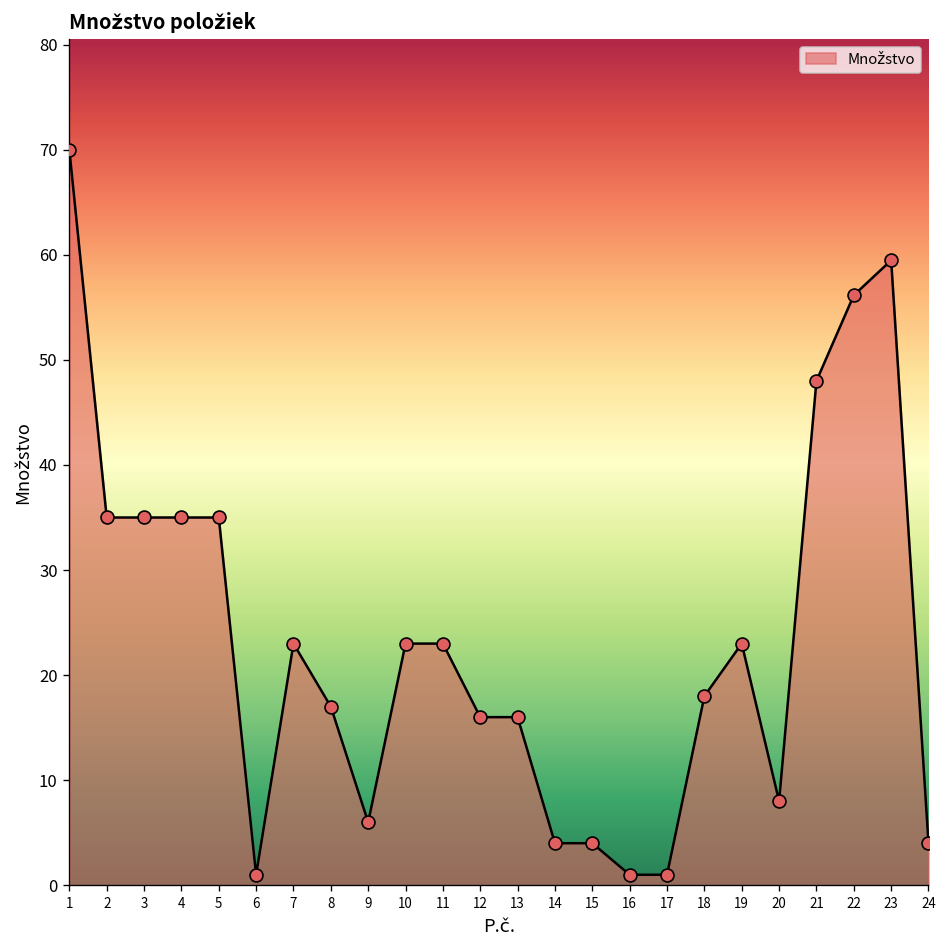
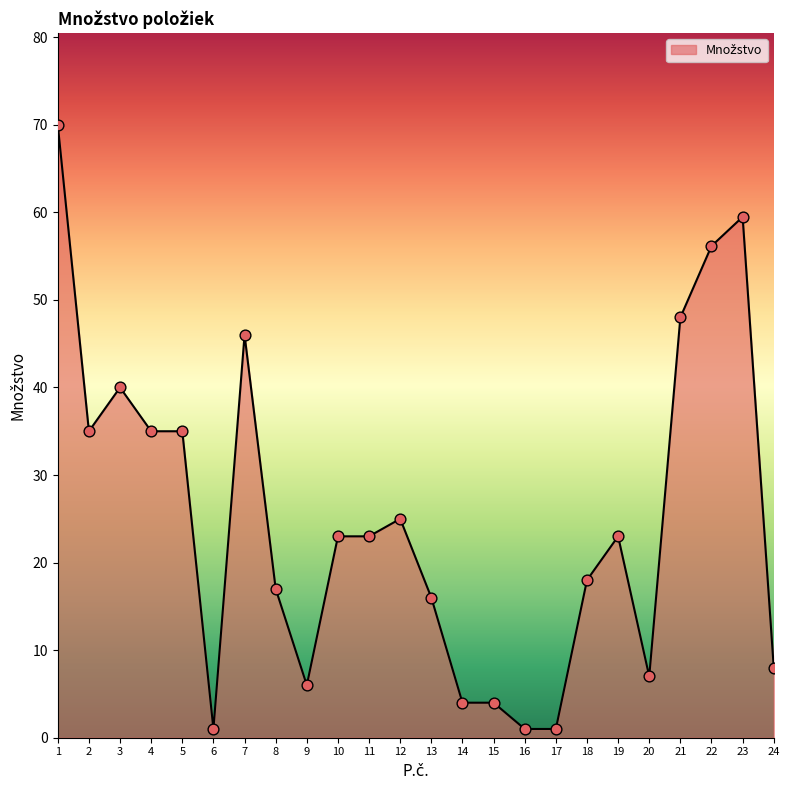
  {
    "1": 70,
    "2": 35,
-   "3": 35,
+   "3": 40,
    "4": 35,
    "5": 35,
    "6": 1,
-   "7": 23,
+   "7": 46,
    "8": 17,
    "9": 6,
    "10": 23,
    "11": 23,
-   "12": 16,
+   "12": 25,
    "13": 16,
    "14": 4,
    "15": 4,
    "16": 1,
    "17": 1,
    "18": 18,
    "19": 23,
-   "20": 8,
+   "20": 7,
    "21": 48,
    "22": 56,
    "23": 59,
-   "24": 4
+   "24": 8
  }
